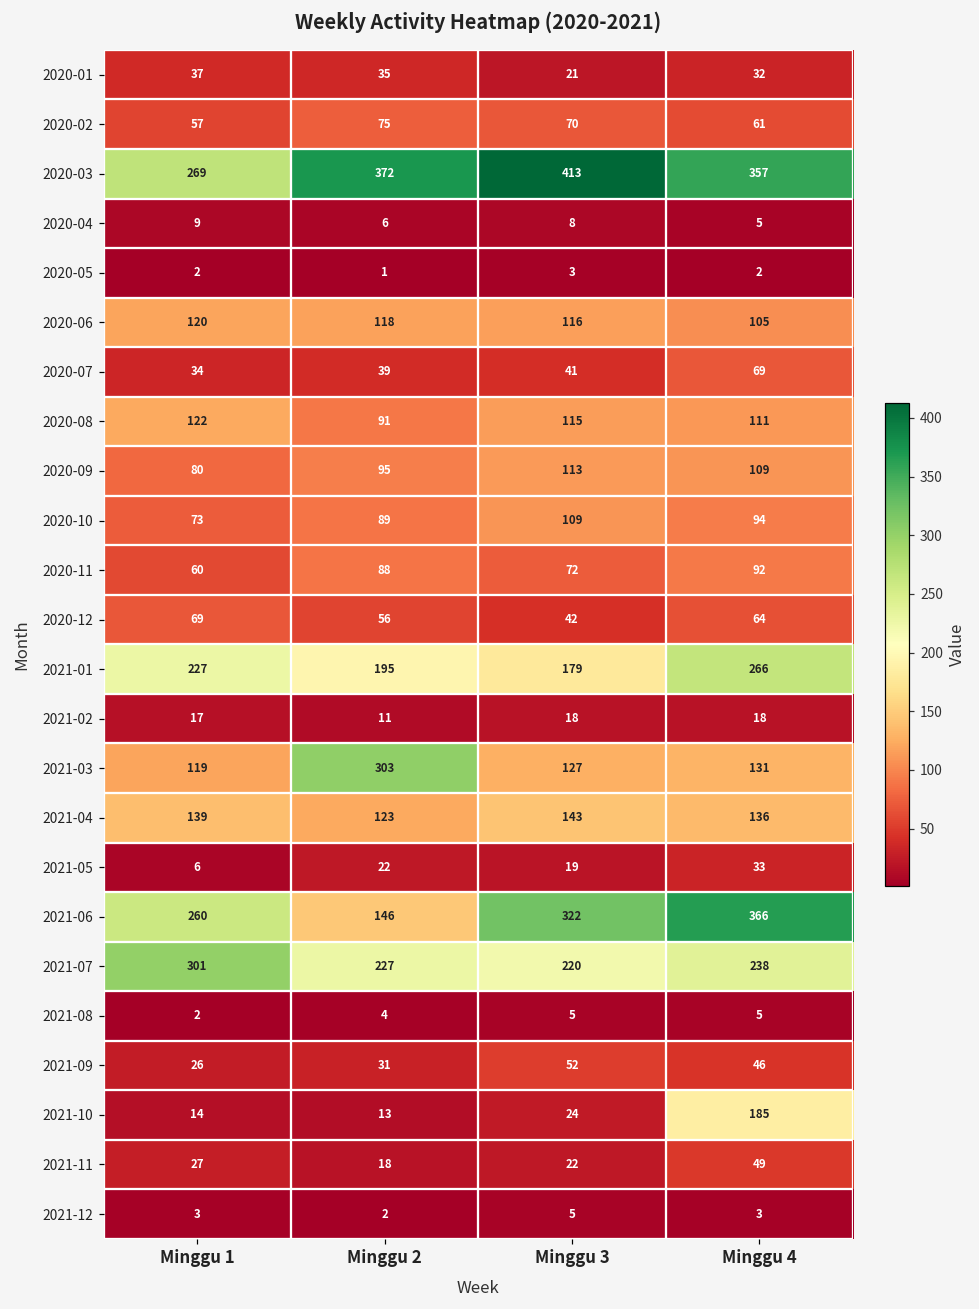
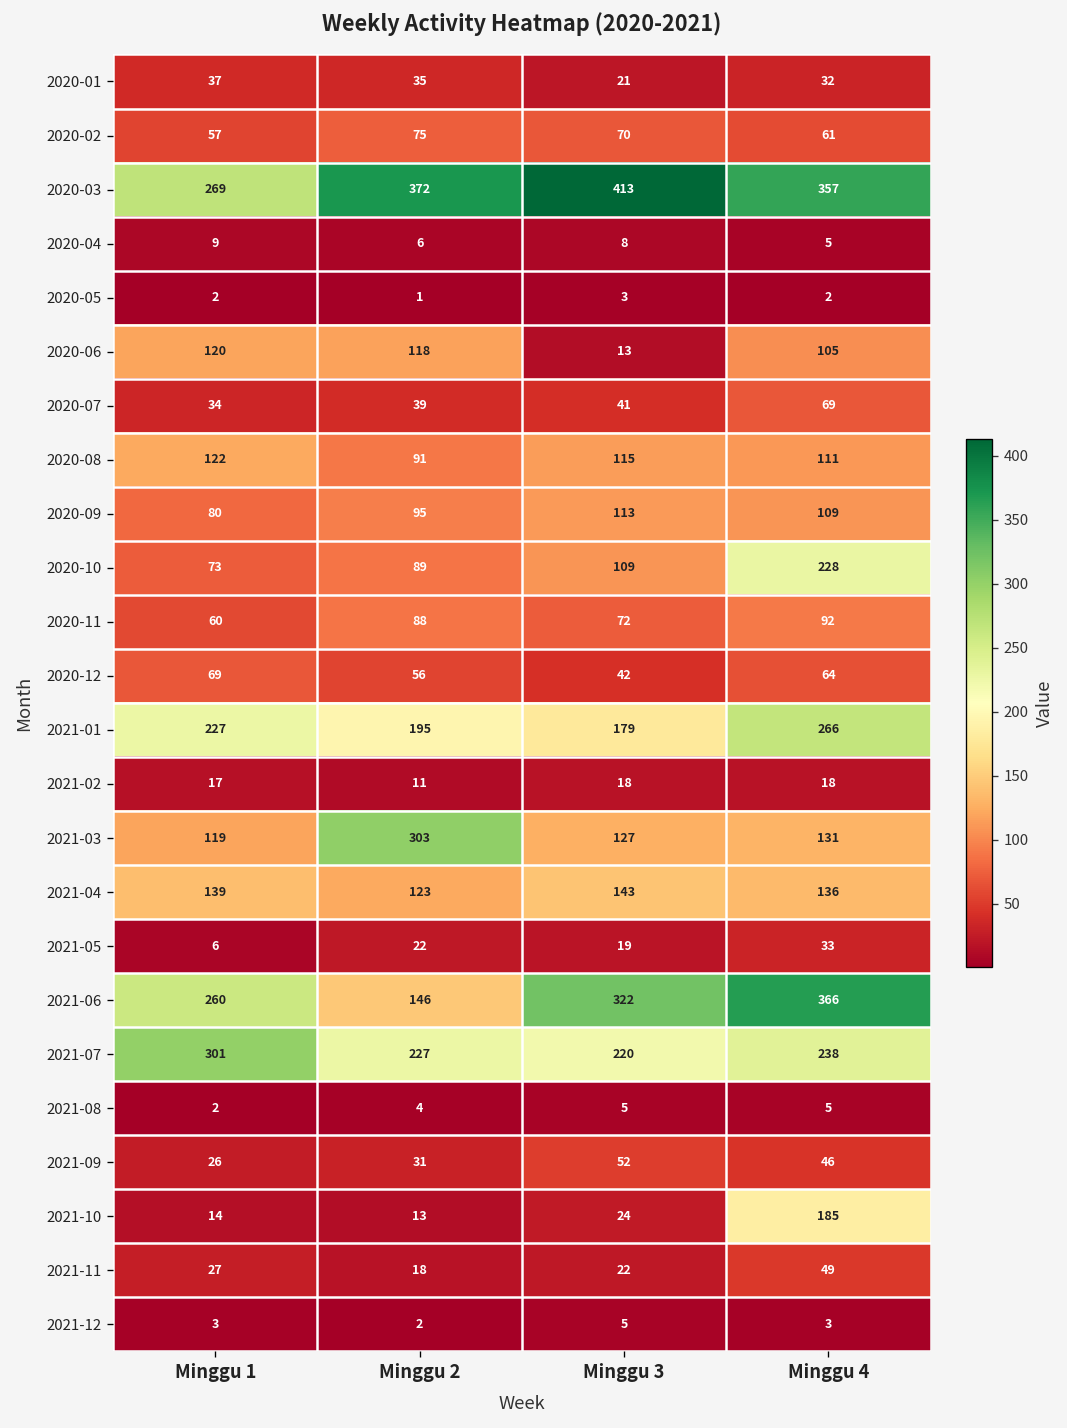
  {
    "2020-01": {
      "Minggu 1": 37,
      "Minggu 2": 35,
      "Minggu 3": 21,
      "Minggu 4": 32
    },
    "2020-02": {
      "Minggu 1": 57,
      "Minggu 2": 75,
      "Minggu 3": 70,
      "Minggu 4": 61
    },
    "2020-03": {
      "Minggu 1": 269,
      "Minggu 2": 372,
      "Minggu 3": 413,
      "Minggu 4": 357
    },
    "2020-04": {
      "Minggu 1": 9,
      "Minggu 2": 6,
      "Minggu 3": 8,
      "Minggu 4": 5
    },
    "2020-05": {
      "Minggu 1": 2,
      "Minggu 2": 1,
      "Minggu 3": 3,
      "Minggu 4": 2
    },
    "2020-06": {
      "Minggu 1": 120,
      "Minggu 2": 118,
-     "Minggu 3": 116,
+     "Minggu 3": 13,
      "Minggu 4": 105
    },
    "2020-07": {
      "Minggu 1": 34,
      "Minggu 2": 39,
      "Minggu 3": 41,
      "Minggu 4": 69
    },
    "2020-08": {
      "Minggu 1": 122,
      "Minggu 2": 91,
      "Minggu 3": 115,
      "Minggu 4": 111
    },
    "2020-09": {
      "Minggu 1": 80,
      "Minggu 2": 95,
      "Minggu 3": 113,
      "Minggu 4": 109
    },
    "2020-10": {
      "Minggu 1": 73,
      "Minggu 2": 89,
      "Minggu 3": 109,
-     "Minggu 4": 94
+     "Minggu 4": 228
    },
    "2020-11": {
      "Minggu 1": 60,
      "Minggu 2": 88,
      "Minggu 3": 72,
      "Minggu 4": 92
    },
    "2020-12": {
      "Minggu 1": 69,
      "Minggu 2": 56,
      "Minggu 3": 42,
      "Minggu 4": 64
    },
    "2021-01": {
      "Minggu 1": 227,
      "Minggu 2": 195,
      "Minggu 3": 179,
      "Minggu 4": 266
    },
    "2021-02": {
      "Minggu 1": 17,
      "Minggu 2": 11,
      "Minggu 3": 18,
      "Minggu 4": 18
    },
    "2021-03": {
      "Minggu 1": 119,
      "Minggu 2": 303,
      "Minggu 3": 127,
      "Minggu 4": 131
    },
    "2021-04": {
      "Minggu 1": 139,
      "Minggu 2": 123,
      "Minggu 3": 143,
      "Minggu 4": 136
    },
    "2021-05": {
      "Minggu 1": 6,
      "Minggu 2": 22,
      "Minggu 3": 19,
      "Minggu 4": 33
    },
    "2021-06": {
      "Minggu 1": 260,
      "Minggu 2": 146,
      "Minggu 3": 322,
      "Minggu 4": 366
    },
    "2021-07": {
      "Minggu 1": 301,
      "Minggu 2": 227,
      "Minggu 3": 220,
      "Minggu 4": 238
    },
    "2021-08": {
      "Minggu 1": 2,
      "Minggu 2": 4,
      "Minggu 3": 5,
      "Minggu 4": 5
    },
    "2021-09": {
      "Minggu 1": 26,
      "Minggu 2": 31,
      "Minggu 3": 52,
      "Minggu 4": 46
    },
    "2021-10": {
      "Minggu 1": 14,
      "Minggu 2": 13,
      "Minggu 3": 24,
      "Minggu 4": 185
    },
    "2021-11": {
      "Minggu 1": 27,
      "Minggu 2": 18,
      "Minggu 3": 22,
      "Minggu 4": 49
    },
    "2021-12": {
      "Minggu 1": 3,
      "Minggu 2": 2,
      "Minggu 3": 5,
      "Minggu 4": 3
    }
  }
